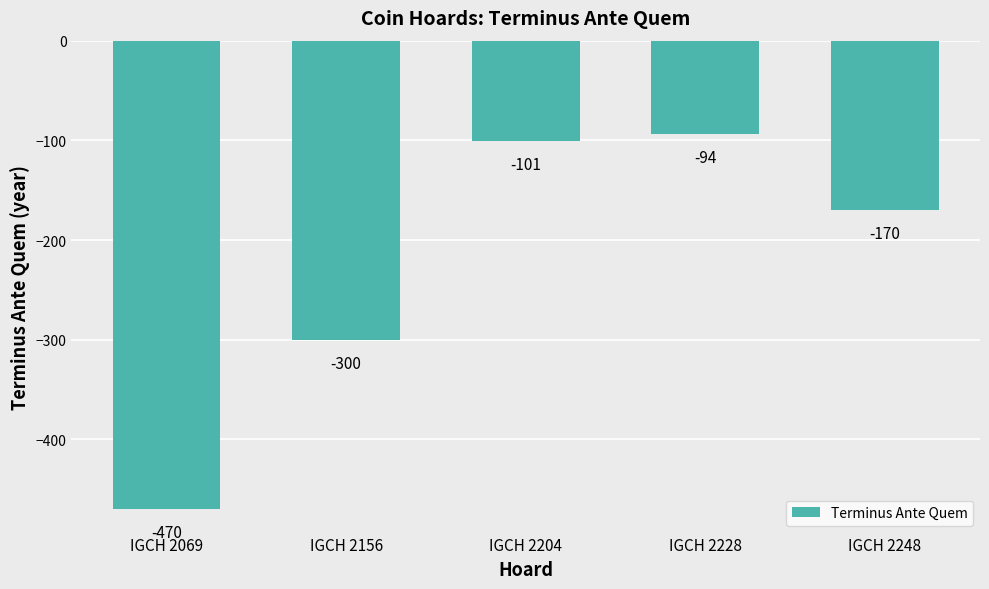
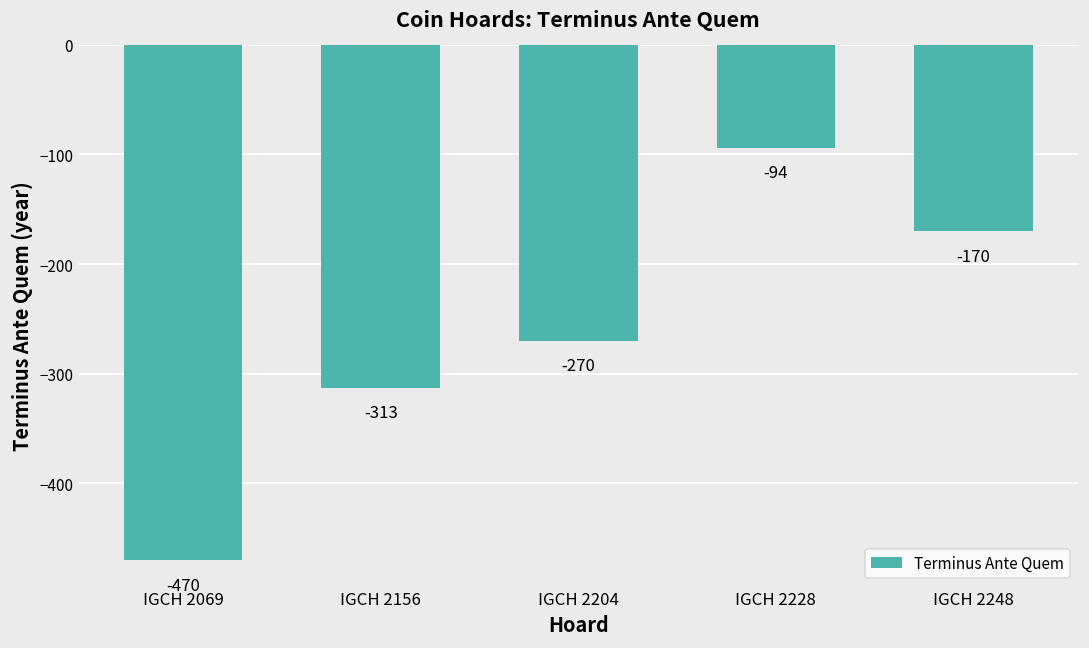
  {
    "IGCH 2069": -470,
-   "IGCH 2156": -300,
-   "IGCH 2204": -101,
+   "IGCH 2156": -313,
+   "IGCH 2204": -270,
    "IGCH 2228": -94,
    "IGCH 2248": -170
  }
